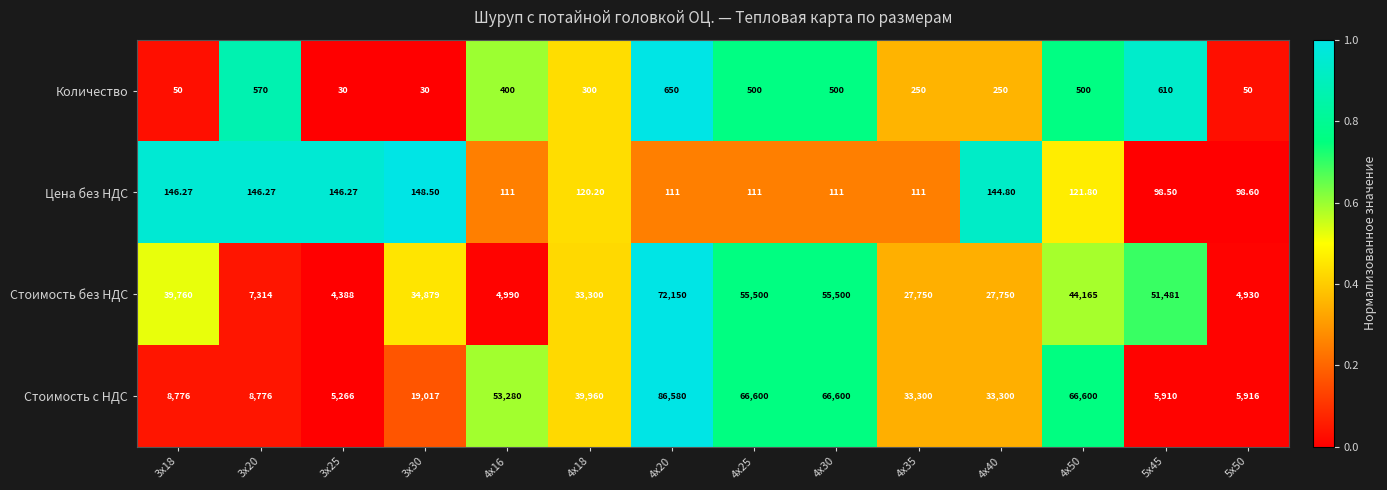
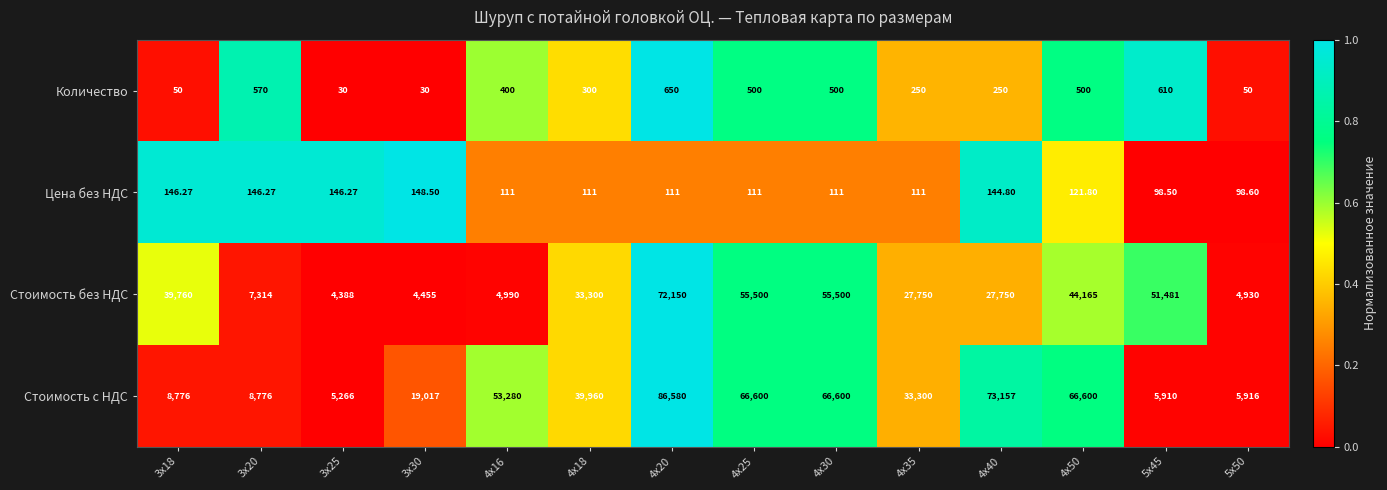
  {
    "Количество": {
      "3х18": "50",
      "3х20": "570",
      "3х25": "30",
      "3х30": "30",
      "4х16": "400",
      "4х18": "300",
      "4х20": "650",
      "4х25": "500",
      "4х30": "500",
      "4х35": "250",
      "4х40": "250",
      "4х50": "500",
      "5х45": "610",
      "5х50": "50"
    },
    "Цена без НДС": {
      "3х18": "146.27",
      "3х20": "146.27",
      "3х25": "146.27",
      "3х30": "148.50",
      "4х16": "111",
-     "4х18": "120.20",
+     "4х18": "111",
      "4х20": "111",
      "4х25": "111",
      "4х30": "111",
      "4х35": "111",
      "4х40": "144.80",
      "4х50": "121.80",
      "5х45": "98.50",
      "5х50": "98.60"
    },
    "Стоимость без НДС": {
      "3х18": "39,760",
      "3х20": "7,314",
      "3х25": "4,388",
-     "3х30": "34,879",
+     "3х30": "4,455",
      "4х16": "4,990",
      "4х18": "33,300",
      "4х20": "72,150",
      "4х25": "55,500",
      "4х30": "55,500",
      "4х35": "27,750",
      "4х40": "27,750",
      "4х50": "44,165",
      "5х45": "51,481",
      "5х50": "4,930"
    },
    "Стоимость с НДС": {
      "3х18": "8,776",
      "3х20": "8,776",
      "3х25": "5,266",
      "3х30": "19,017",
      "4х16": "53,280",
      "4х18": "39,960",
      "4х20": "86,580",
      "4х25": "66,600",
      "4х30": "66,600",
      "4х35": "33,300",
-     "4х40": "33,300",
+     "4х40": "73,157",
      "4х50": "66,600",
      "5х45": "5,910",
      "5х50": "5,916"
    }
  }
